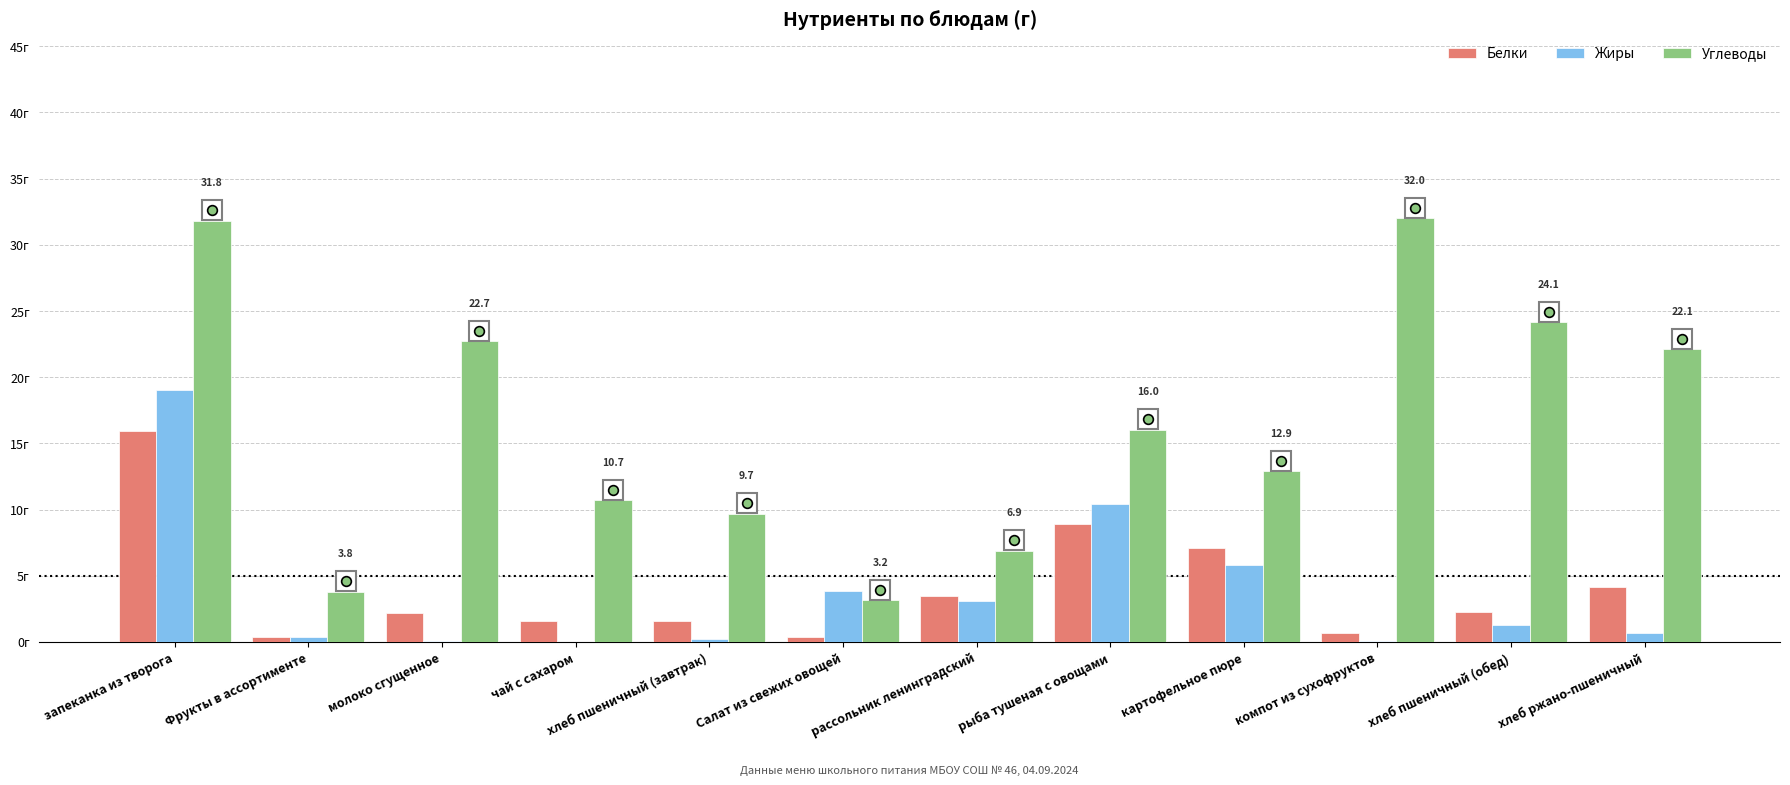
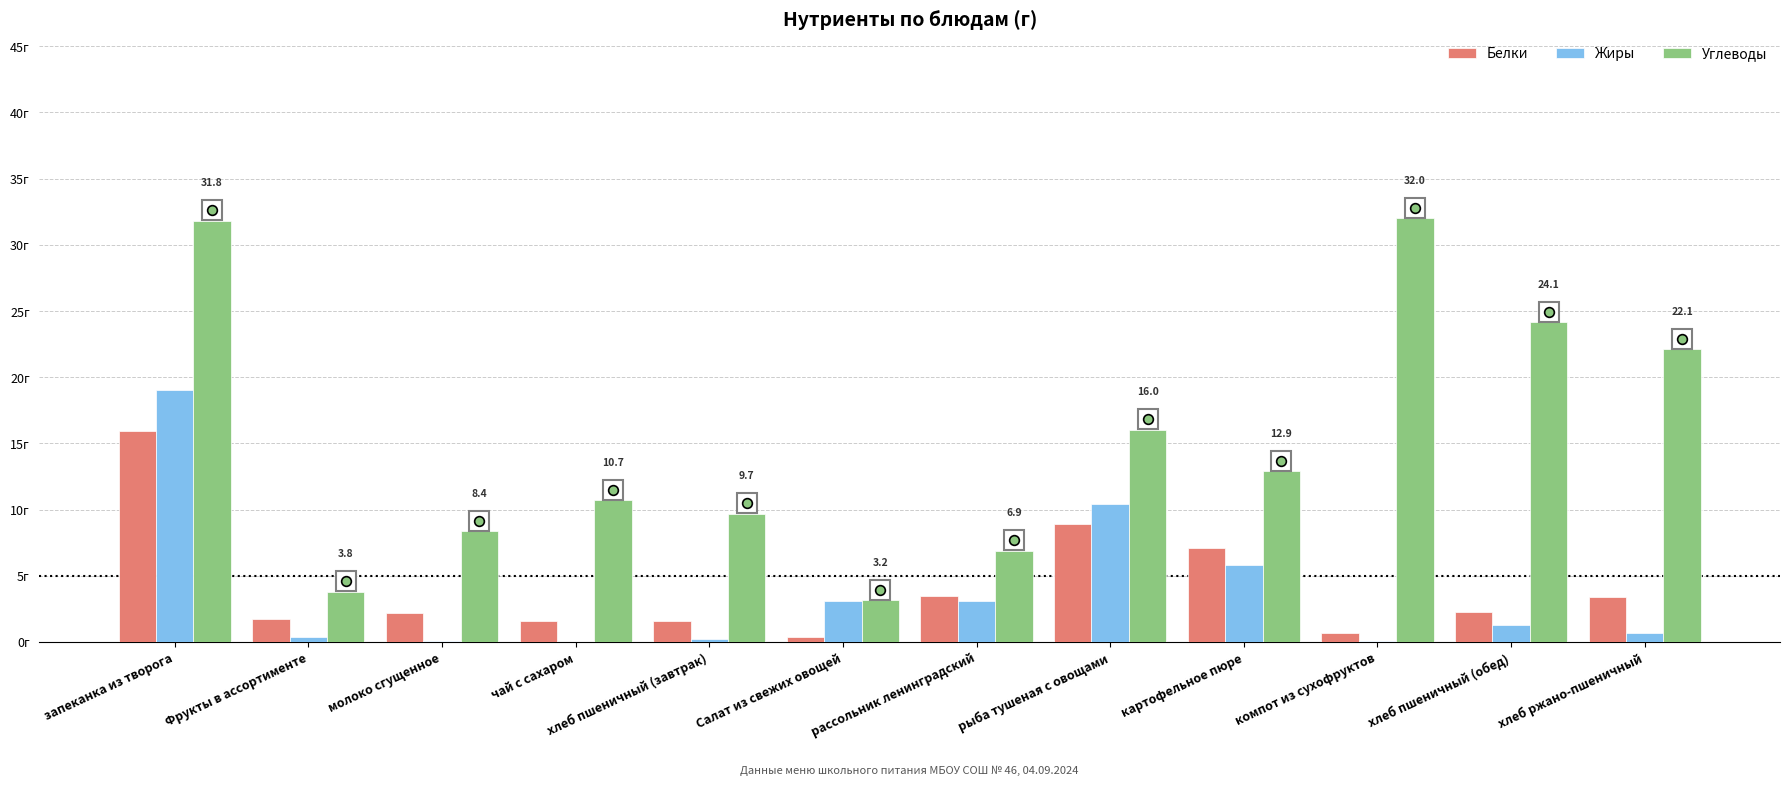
  {
    "Белки": {
      "запеканка из творога": "15.9г",
-     "Фрукты в ассортименте": "0.4г",
+     "Фрукты в ассортименте": "1.7г",
      "молоко сгущенное": "2.2г",
      "чай с сахаром": "1.6г",
      "хлеб пшеничный (завтрак)": "1.6г",
      "Салат из свежих овощей": "0.4г",
      "рассольник ленинградский": "3.4г",
      "рыба тушеная с овощами": "8.9г",
      "картофельное пюре": "7.1г",
      "компот из сухофруктов": "0.7г",
      "хлеб пшеничный (обед)": "2.3г",
-     "хлеб ржано-пшеничный": "4.1г"
+     "хлеб ржано-пшеничный": "3.4г"
    },
    "Жиры": {
      "запеканка из творога": "19.1г",
      "Фрукты в ассортименте": "0.4г",
      "хлеб пшеничный (завтрак)": "0.2г",
-     "Салат из свежих овощей": "3.8г",
+     "Салат из свежих овощей": "3.1г",
      "рассольник ленинградский": "3.1г",
      "рыба тушеная с овощами": "10.4г",
      "картофельное пюре": "5.8г",
      "хлеб пшеничный (обед)": "1.3г",
      "хлеб ржано-пшеничный": "0.7г"
    },
    "Углеводы": {
-     "молоко сгущенное": "22.7"
+     "молоко сгущенное": "8.4"
    }
  }
